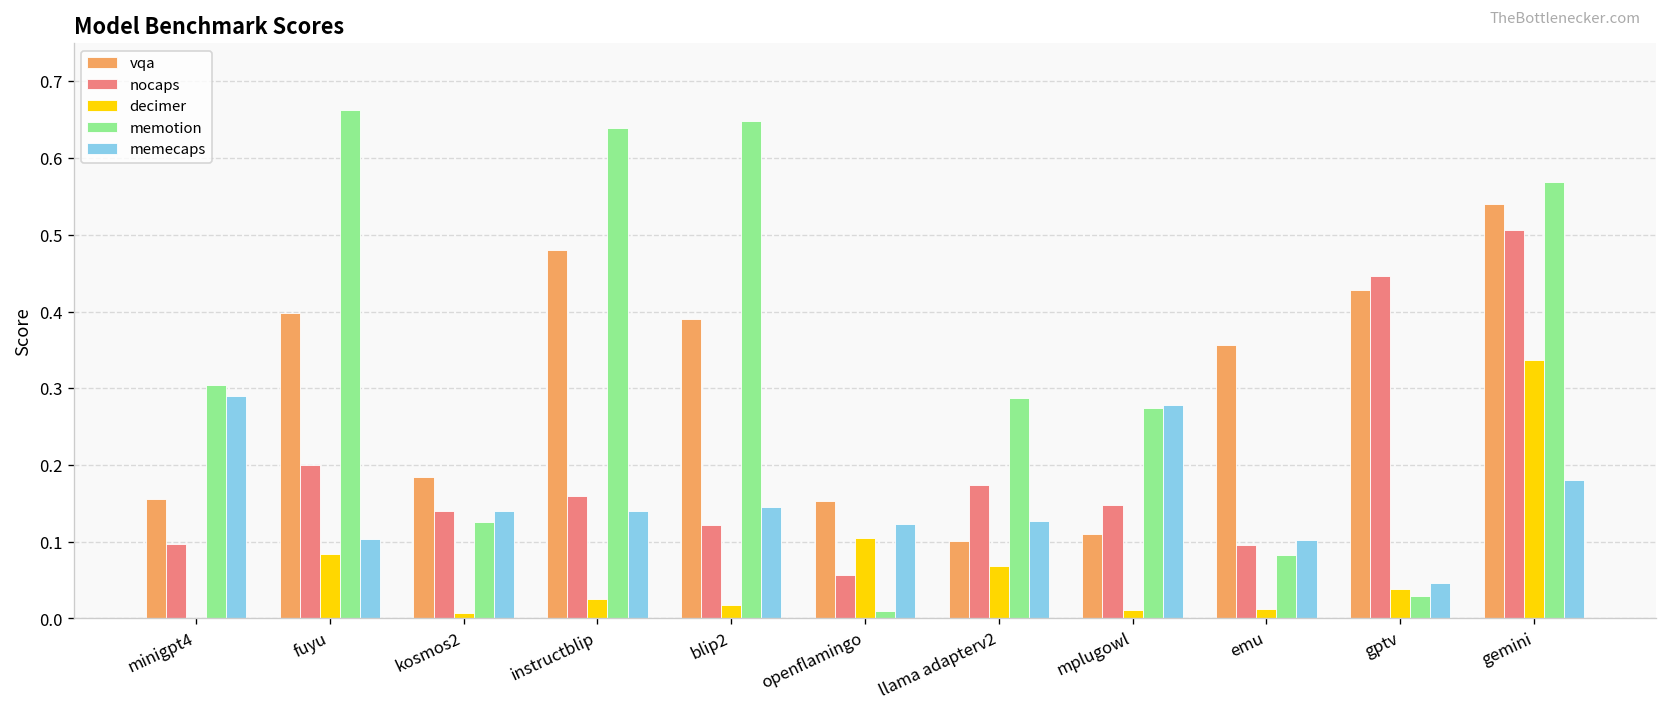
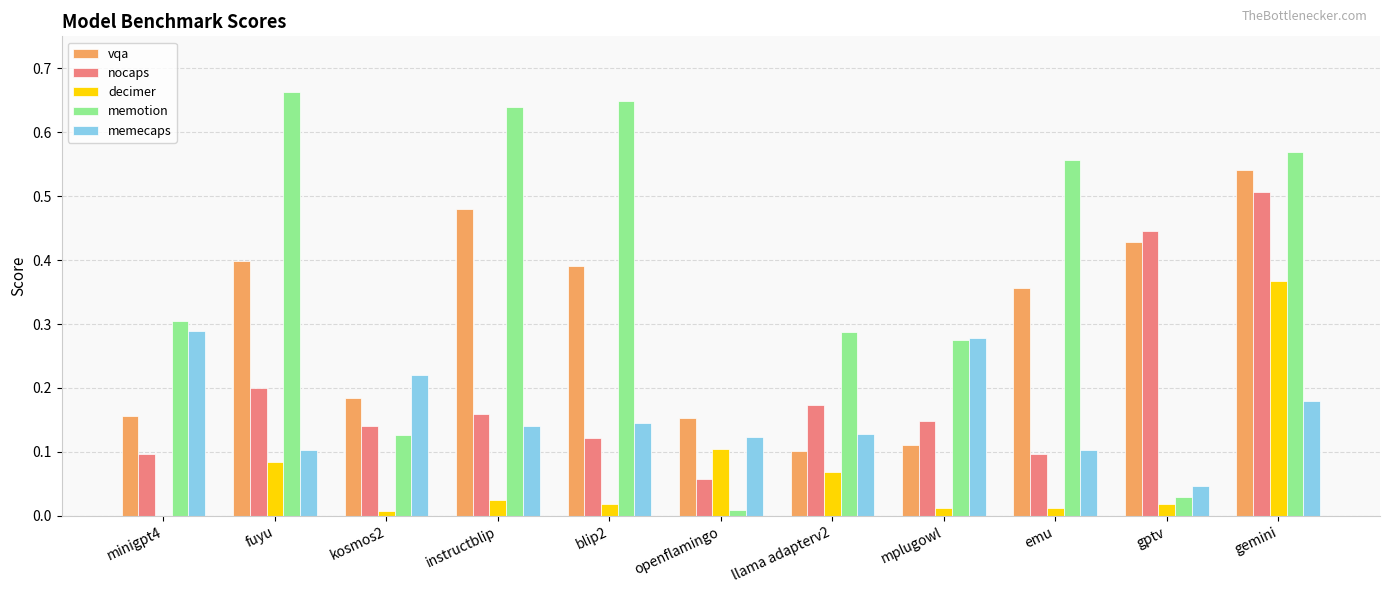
  {
    "decimer": {
      "minigpt4": 0.00,
      "fuyu": 0.08,
      "kosmos2": 0.01,
      "instructblip": 0.02,
      "blip2": 0.02,
      "openflamingo": 0.10,
      "llama adapterv2": 0.07,
      "mplugowl": 0.01,
      "emu": 0.01,
-     "gptv": 0.04,
-     "gemini": 0.34
+     "gptv": 0.02,
+     "gemini": 0.37
    },
    "memotion": {
      "minigpt4": 0.30,
      "fuyu": 0.66,
      "kosmos2": 0.13,
      "instructblip": 0.64,
      "blip2": 0.65,
      "openflamingo": 0.01,
      "llama adapterv2": 0.29,
      "mplugowl": 0.27,
-     "emu": 0.08,
+     "emu": 0.56,
      "gptv": 0.03,
      "gemini": 0.57
    },
    "memecaps": {
      "minigpt4": 0.29,
      "fuyu": 0.10,
-     "kosmos2": 0.14,
+     "kosmos2": 0.22,
      "instructblip": 0.14,
      "blip2": 0.14,
      "openflamingo": 0.12,
      "llama adapterv2": 0.13,
      "mplugowl": 0.28,
      "emu": 0.10,
      "gptv": 0.05,
      "gemini": 0.18
    }
  }
